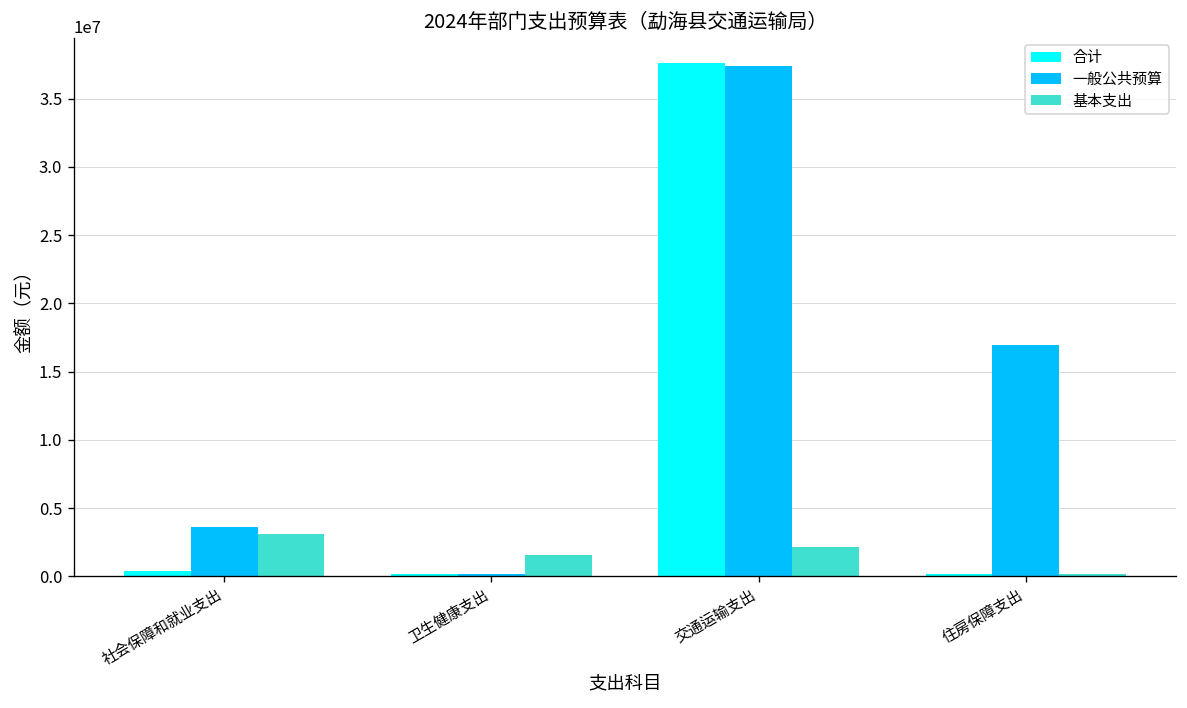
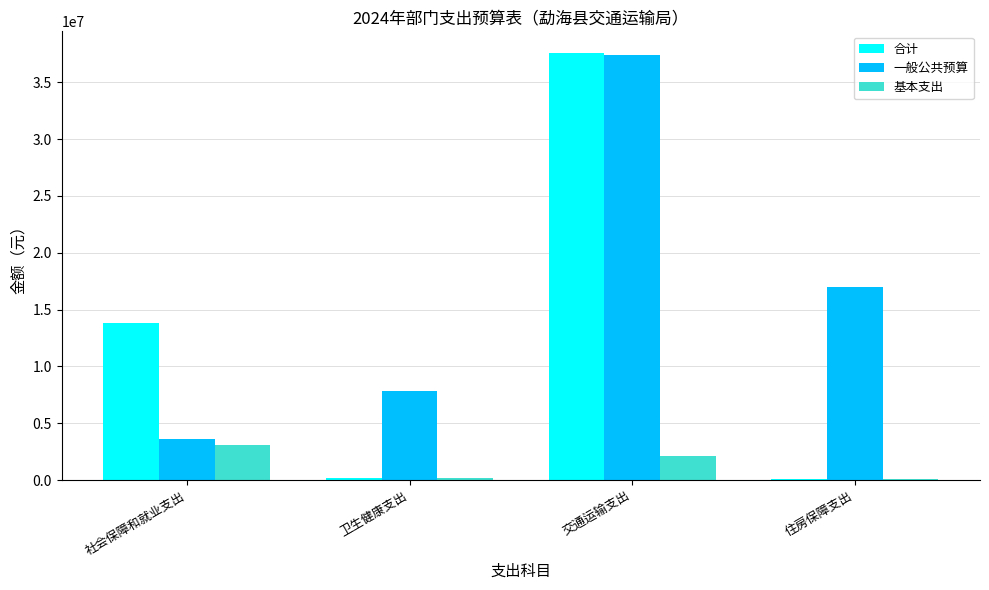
  {
    "合计": {
-     "社会保障和就业支出": 400000,
+     "社会保障和就业支出": 13800000,
      "交通运输支出": 37600000
    },
    "一般公共预算": {
      "社会保障和就业支出": 3600000,
-     "卫生健康支出": 200000,
+     "卫生健康支出": 7900000,
      "交通运输支出": 37400000,
      "住房保障支出": 17000000
    },
    "基本支出": {
      "社会保障和就业支出": 3100000,
-     "卫生健康支出": 1500000,
+     "卫生健康支出": 200000,
      "交通运输支出": 2100000
    }
  }
